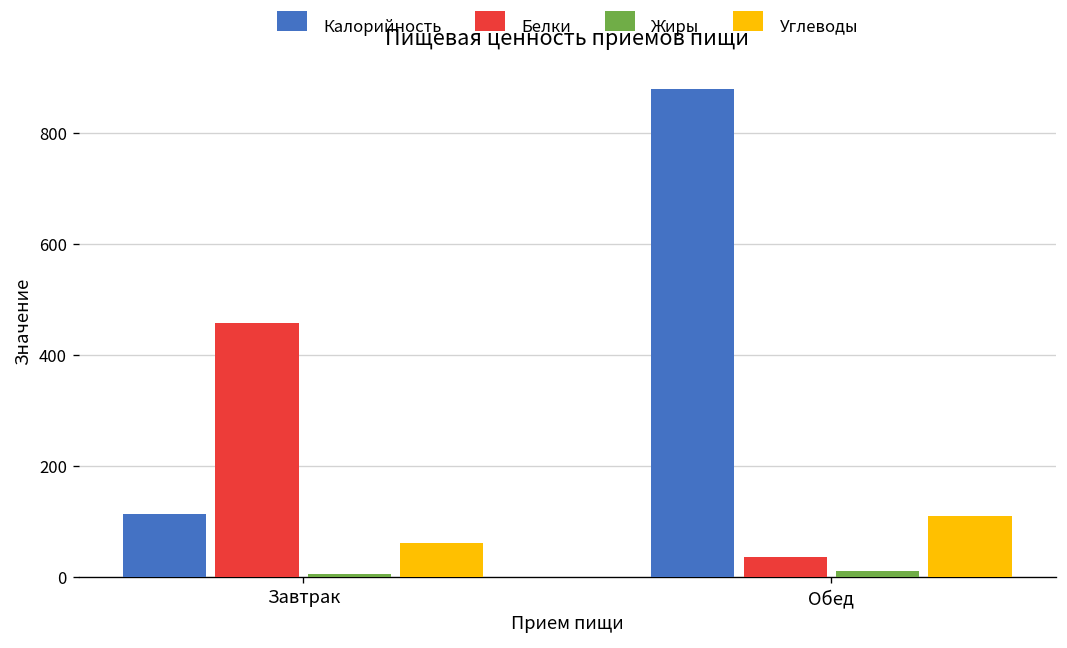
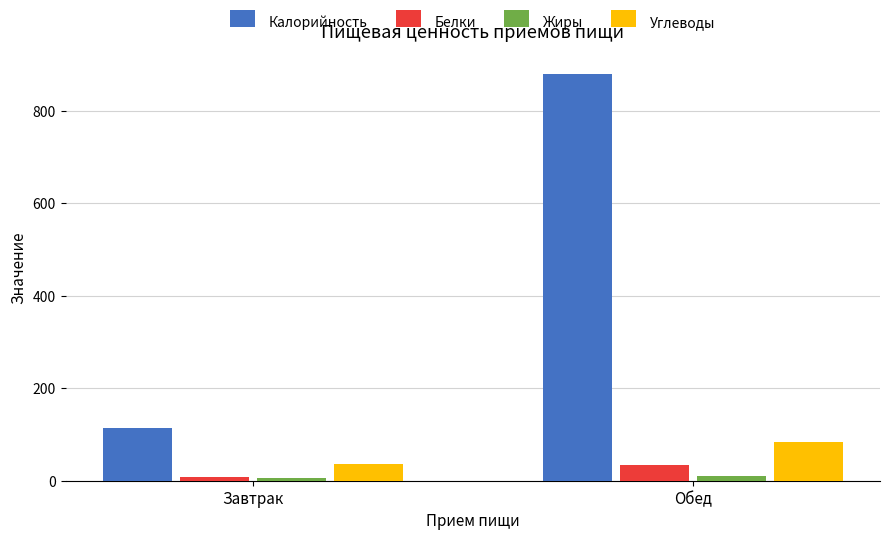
  {
    "Калорийность": {
      "Завтрак": 110,
      "Обед": 880
    },
    "Белки": {
-     "Завтрак": 460,
+     "Завтрак": 10,
      "Обед": 40
    },
    "Жиры": {
      "Завтрак": 10,
      "Обед": 10
    },
    "Углеводы": {
-     "Завтрак": 60,
-     "Обед": 110
+     "Завтрак": 40,
+     "Обед": 80
    }
  }
